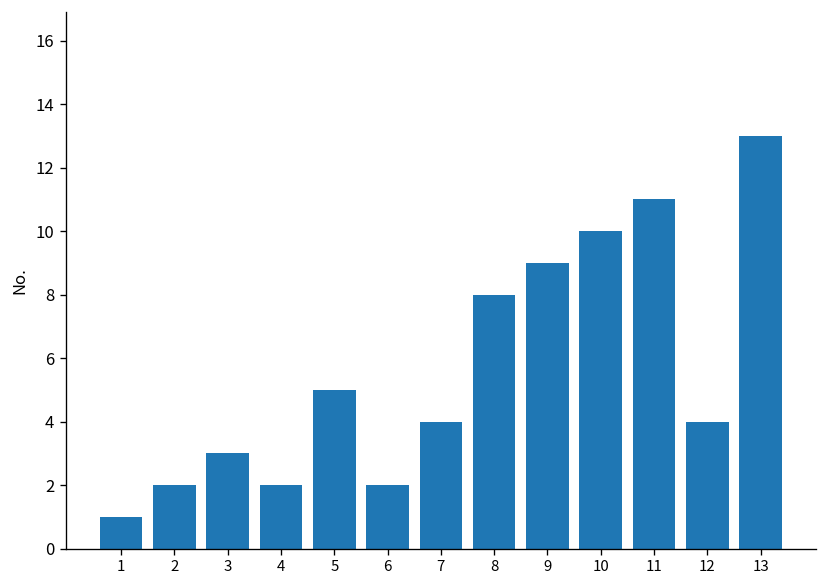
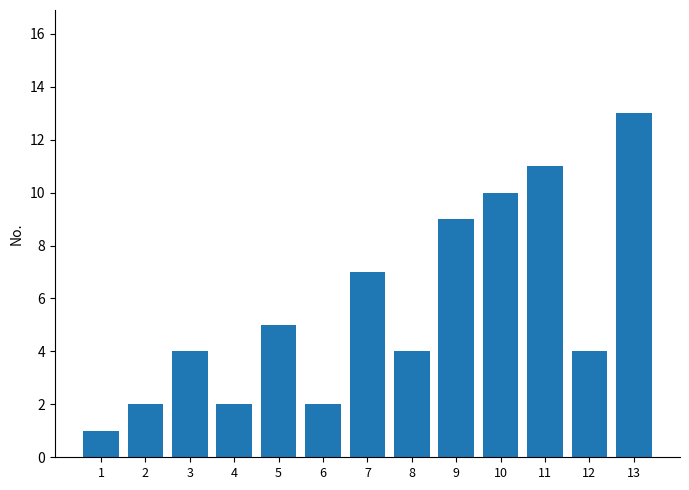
  {
    "1": 1,
    "2": 2,
-   "3": 3,
+   "3": 4,
    "4": 2,
    "5": 5,
    "6": 2,
-   "7": 4,
-   "8": 8,
+   "7": 7,
+   "8": 4,
    "9": 9,
    "10": 10,
    "11": 11,
    "12": 4,
    "13": 13
  }
